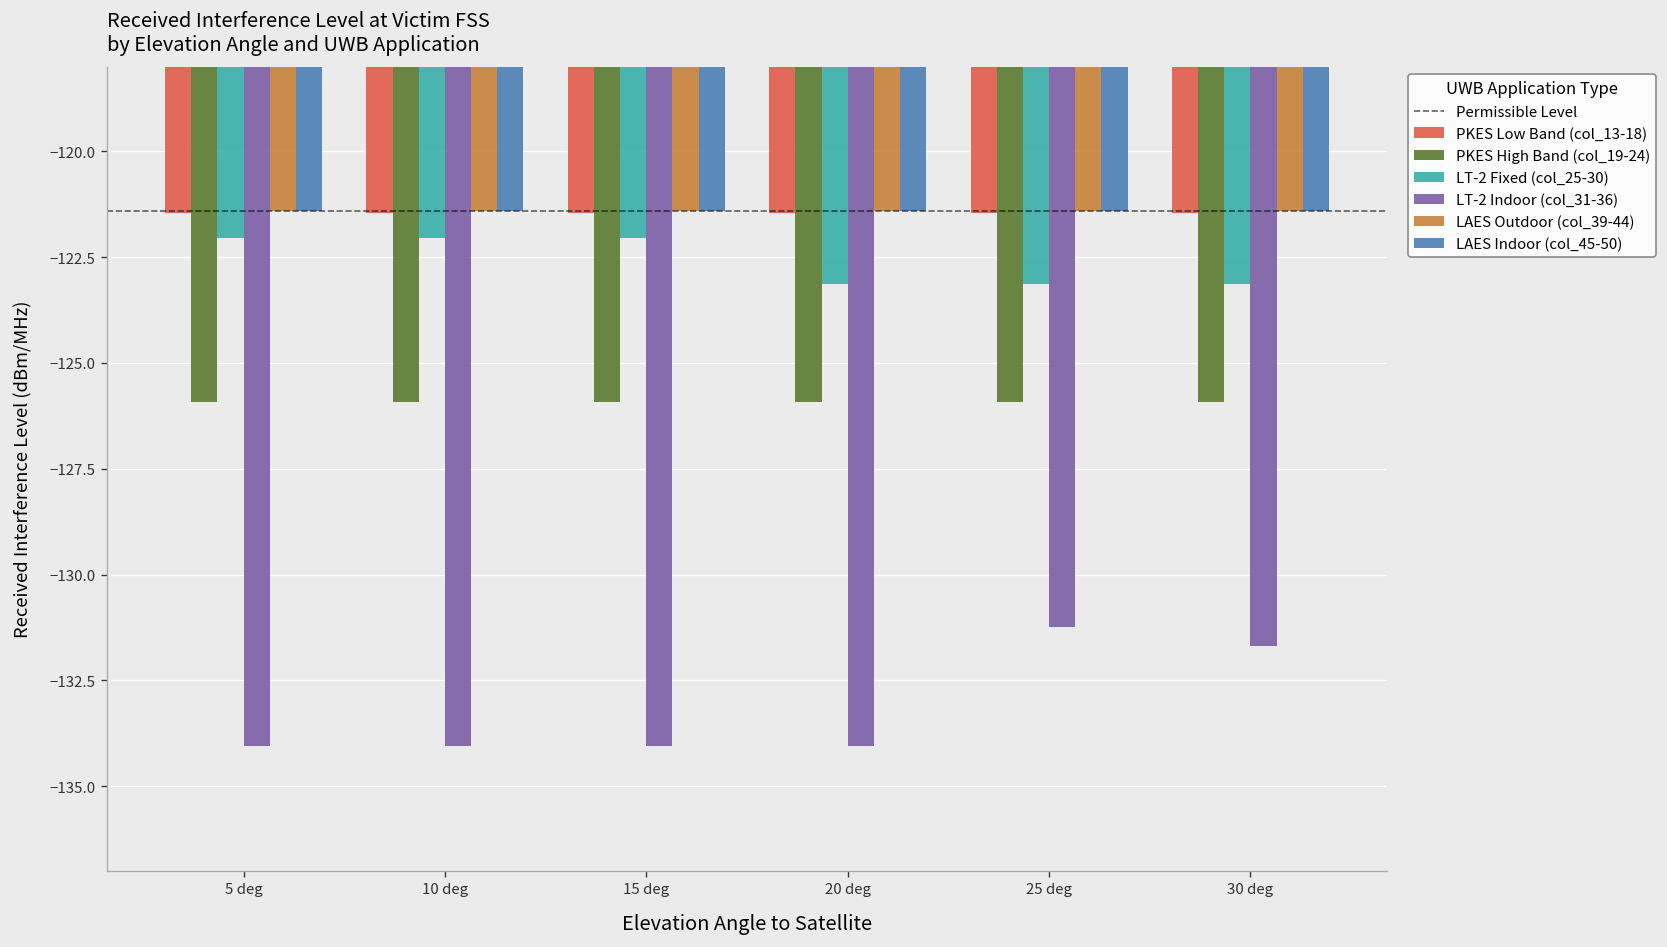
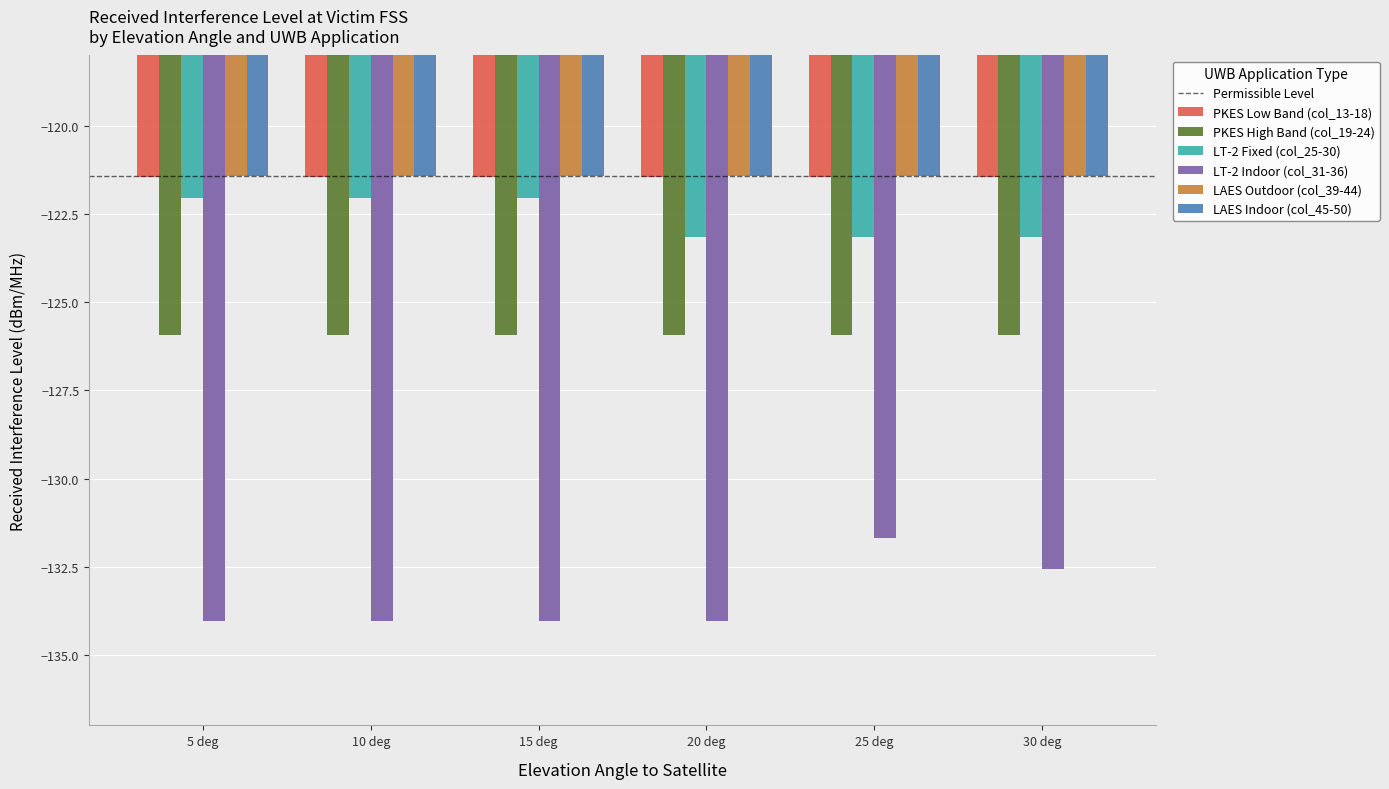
  {
    "PKES High Band (col_19-24)": {
      "5 deg": -125.9,
      "10 deg": -125.9,
      "15 deg": -125.9,
      "20 deg": -125.9,
      "25 deg": -125.9,
      "30 deg": -125.9
    },
    "LT-2 Indoor (col_31-36)": {
      "5 deg": -134.0,
      "10 deg": -134.0,
      "15 deg": -134.0,
      "20 deg": -134.0,
-     "25 deg": -131.3,
-     "30 deg": -131.7
+     "25 deg": -131.7,
+     "30 deg": -132.6
    }
  }
